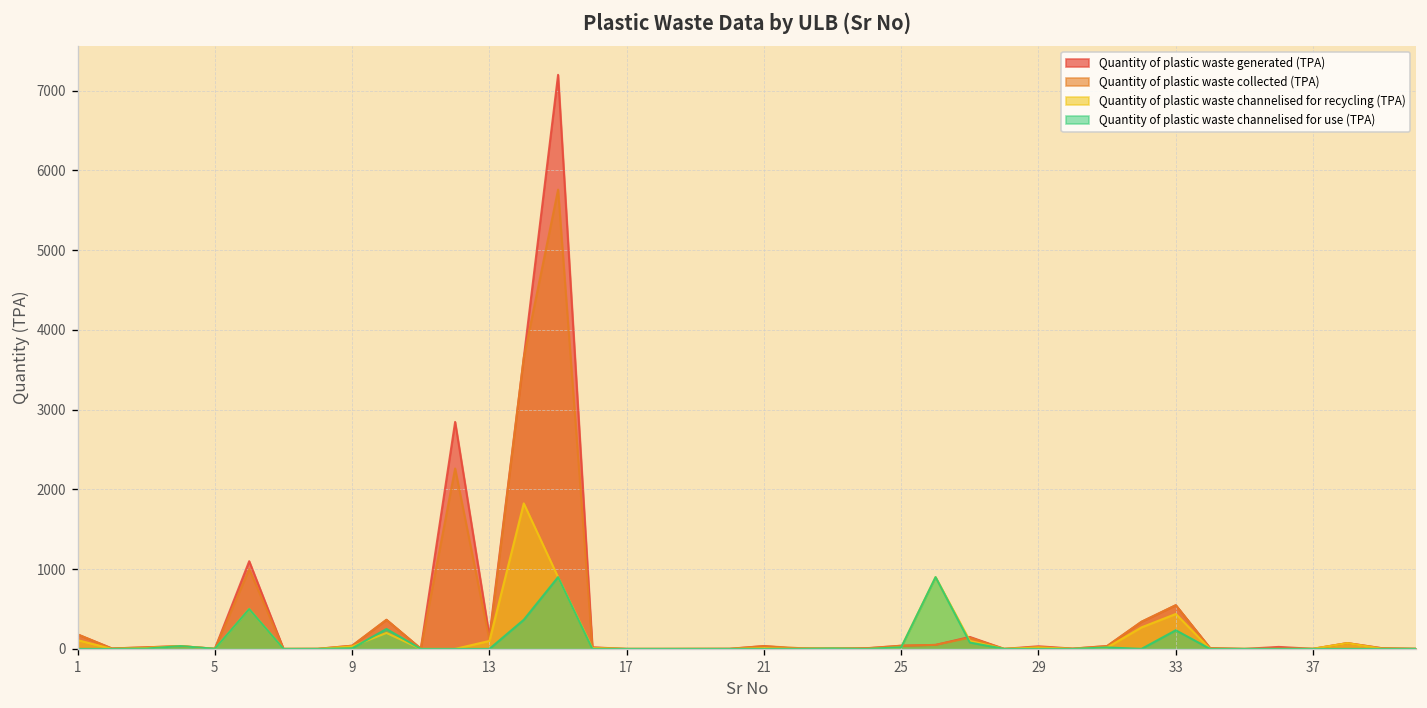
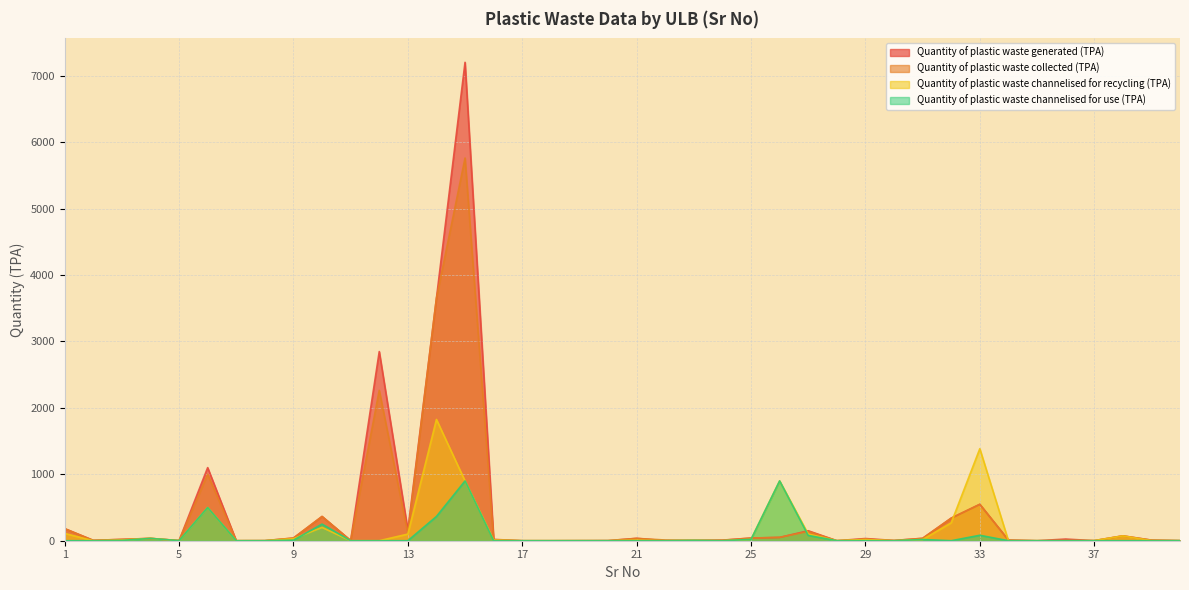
  {
    "Quantity of plastic waste channelised for recycling (TPA)": {
      "1": 100,
-     "33": 400
+     "33": 1400
    },
    "Quantity of plastic waste channelised for use (TPA)": {
      "1": 0,
      "13": 0,
-     "33": 200
+     "33": 100
    }
  }
